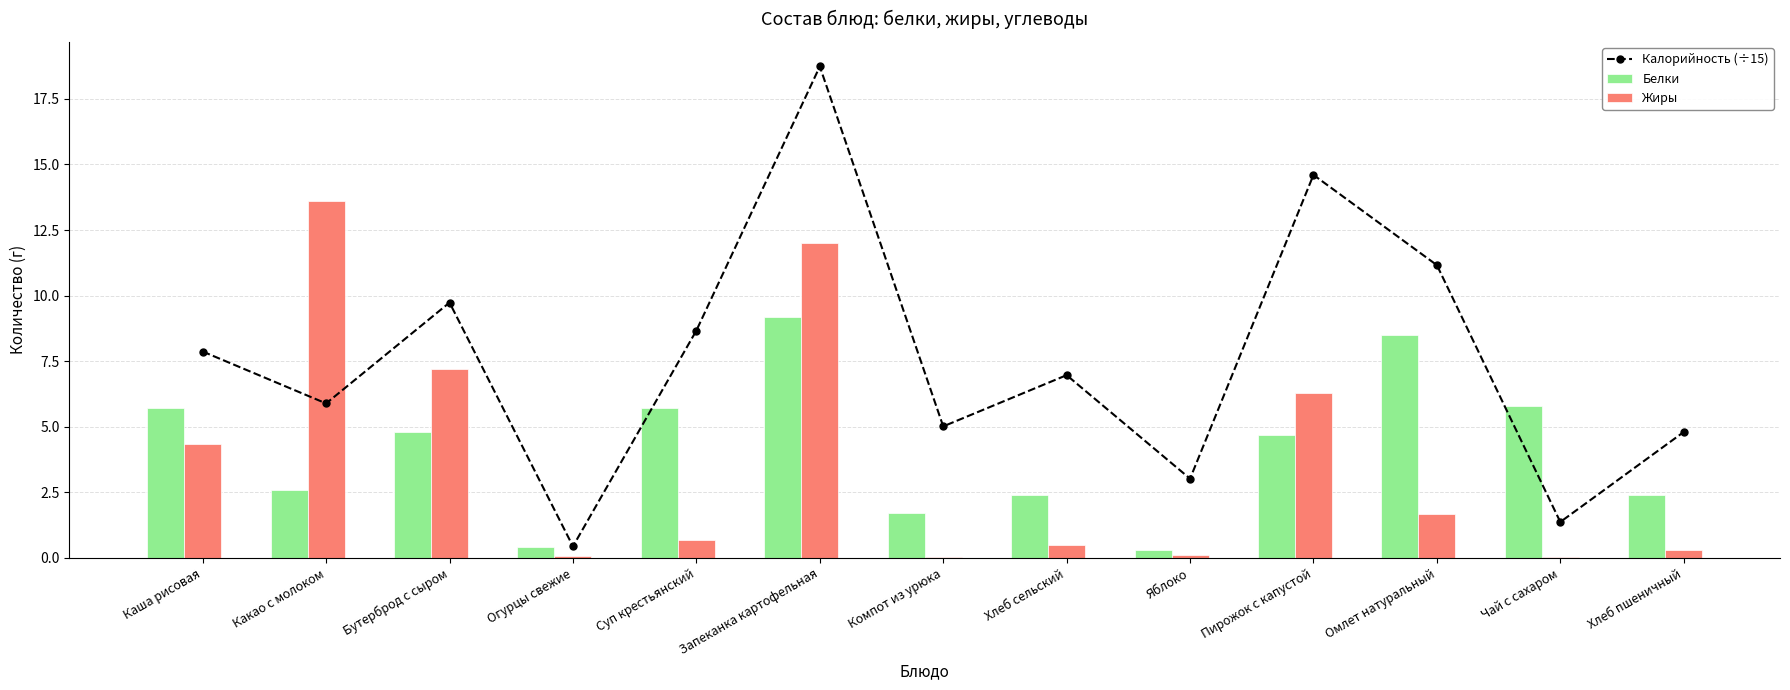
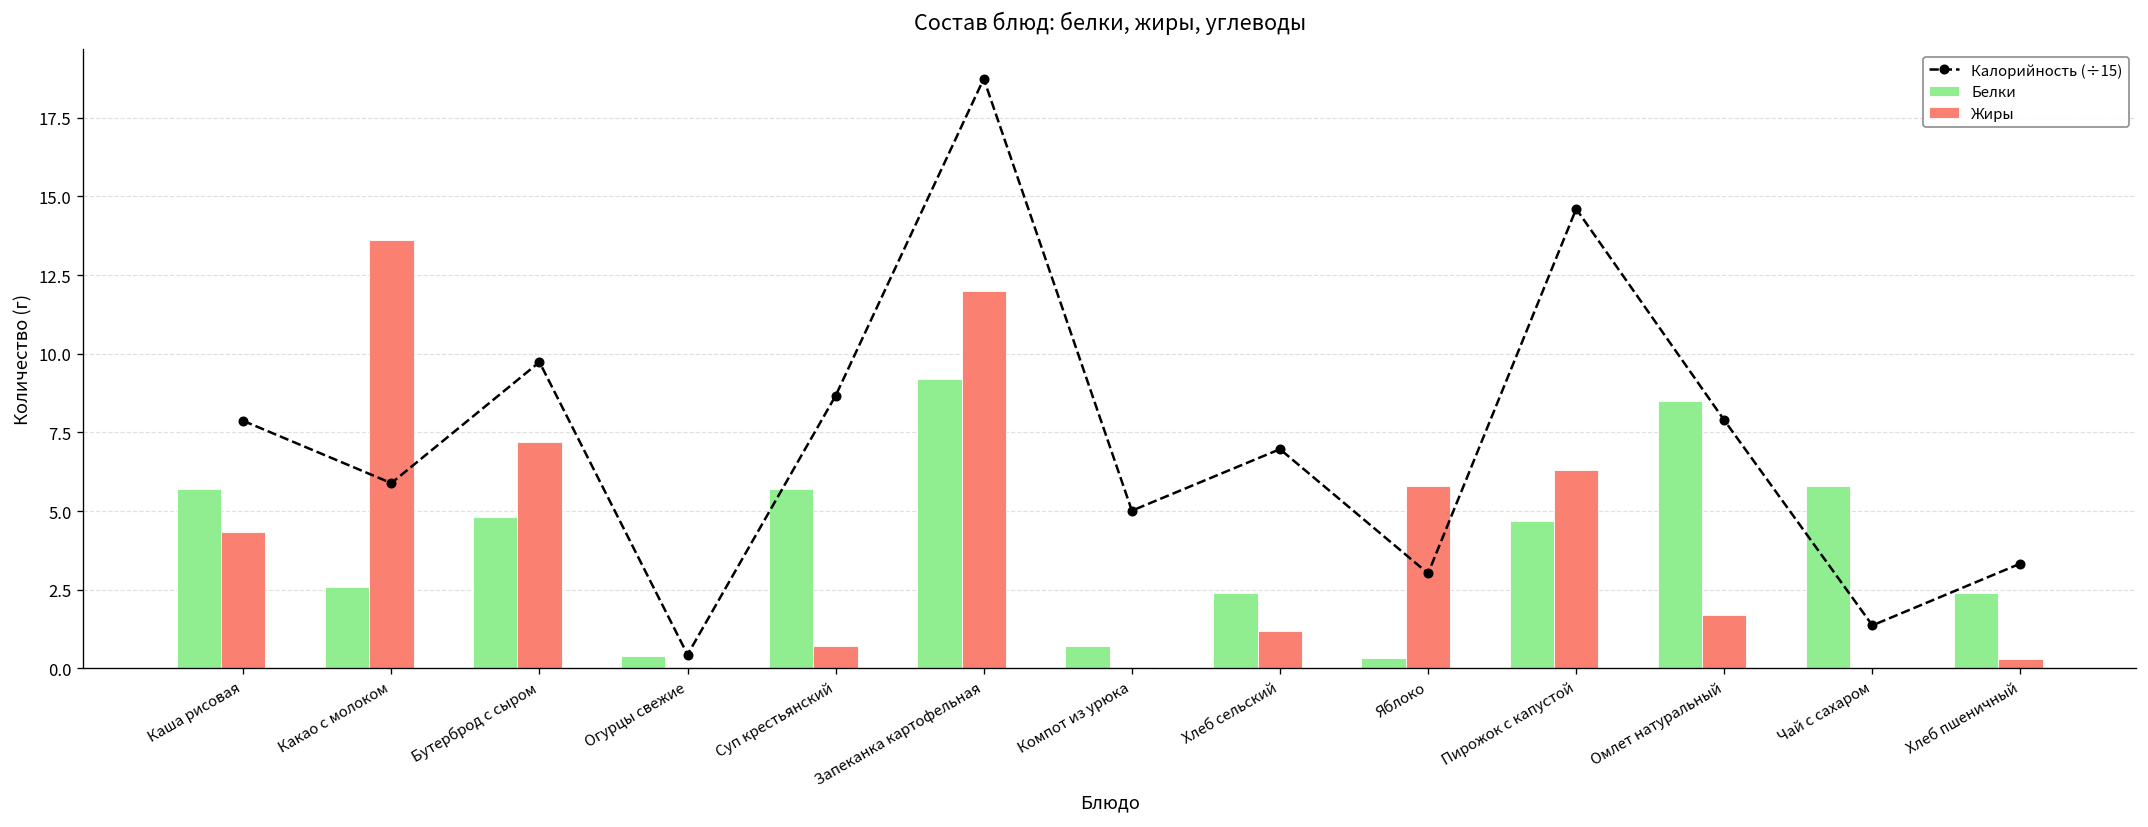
  {
    "Белки": {
      "Каша рисовая": 5.7,
      "Какао с молоком": 2.6,
      "Бутерброд с сыром": 4.8,
      "Огурцы свежие": 0.4,
      "Суп крестьянский": 5.7,
      "Запеканка картофельная": 9.2,
-     "Компот из урюка": 1.7,
+     "Компот из урюка": 0.7,
      "Хлеб сельский": 2.4,
      "Яблоко": 0.3,
      "Пирожок с капустой": 4.7,
      "Омлет натуральный": 8.5,
      "Чай с сахаром": 5.8,
      "Хлеб пшеничный": 2.4
    },
    "Калорийность (÷15)": {
      "Каша рисовая": 7.9,
      "Какао с молоком": 5.9,
      "Бутерброд с сыром": 9.7,
      "Огурцы свежие": 0.4,
      "Суп крестьянский": 8.7,
      "Запеканка картофельная": 18.7,
      "Компот из урюка": 5.0,
      "Хлеб сельский": 7.0,
      "Яблоко": 3.0,
      "Пирожок с капустой": 14.6,
-     "Омлет натуральный": 11.2,
+     "Омлет натуральный": 7.9,
      "Чай с сахаром": 1.4,
-     "Хлеб пшеничный": 4.8
+     "Хлеб пшеничный": 3.3
    },
    "Жиры": {
      "Каша рисовая": 4.4,
      "Какао с молоком": 13.6,
      "Бутерброд с сыром": 7.2,
      "Суп крестьянский": 0.7,
      "Запеканка картофельная": 12.0,
-     "Хлеб сельский": 0.5,
-     "Яблоко": 0.1,
+     "Хлеб сельский": 1.2,
+     "Яблоко": 5.8,
      "Пирожок с капустой": 6.3,
      "Омлет натуральный": 1.7,
      "Хлеб пшеничный": 0.3
    }
  }
